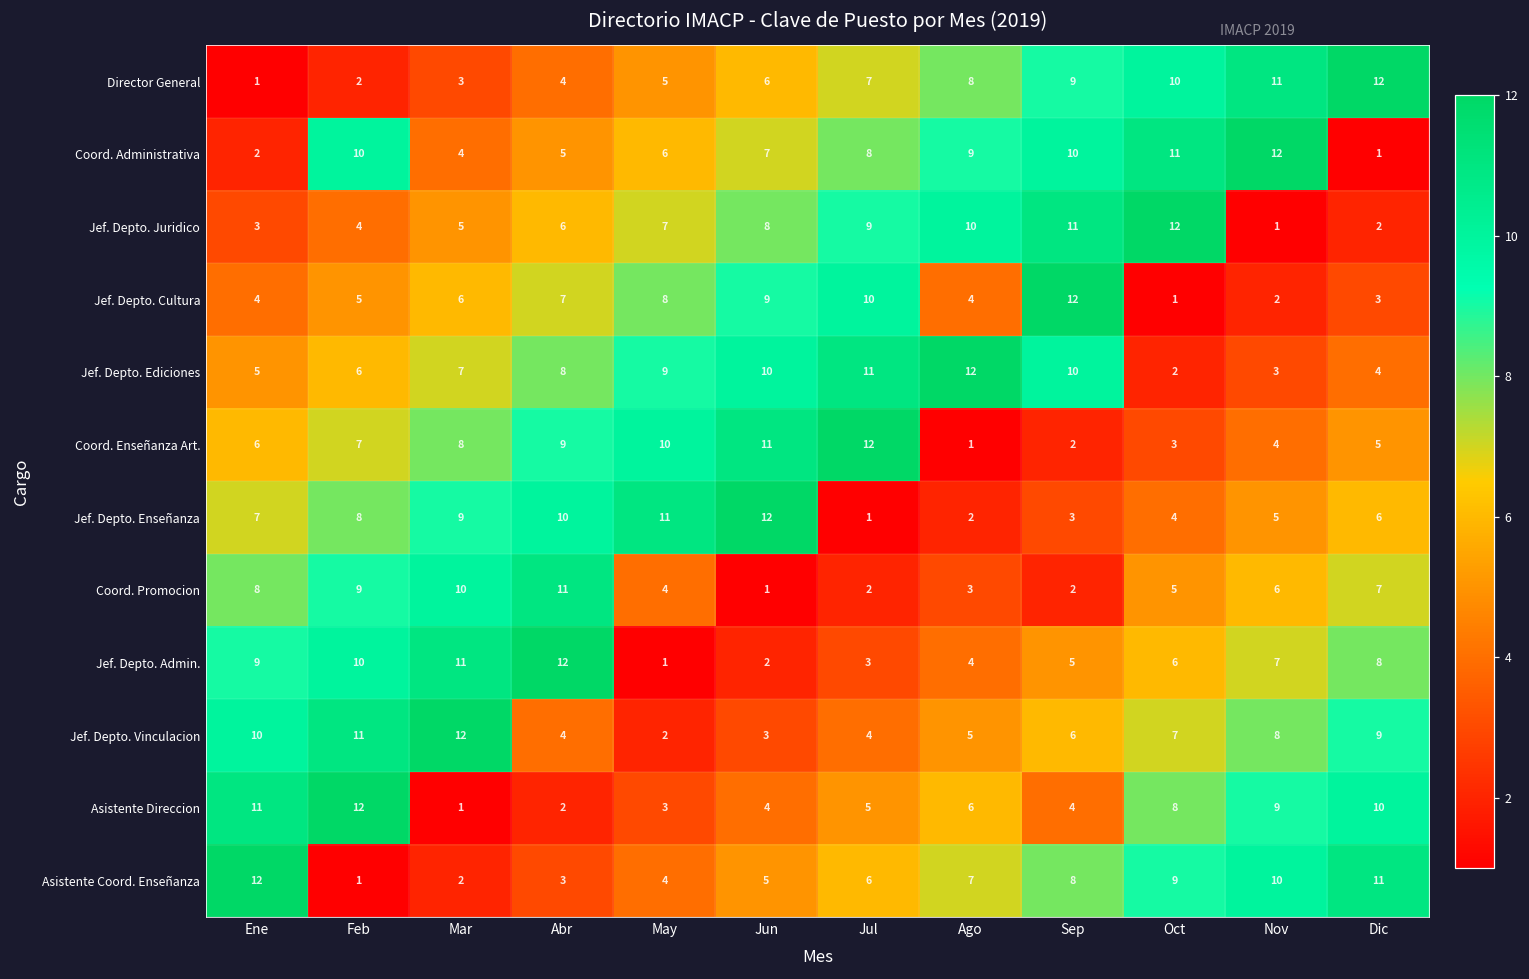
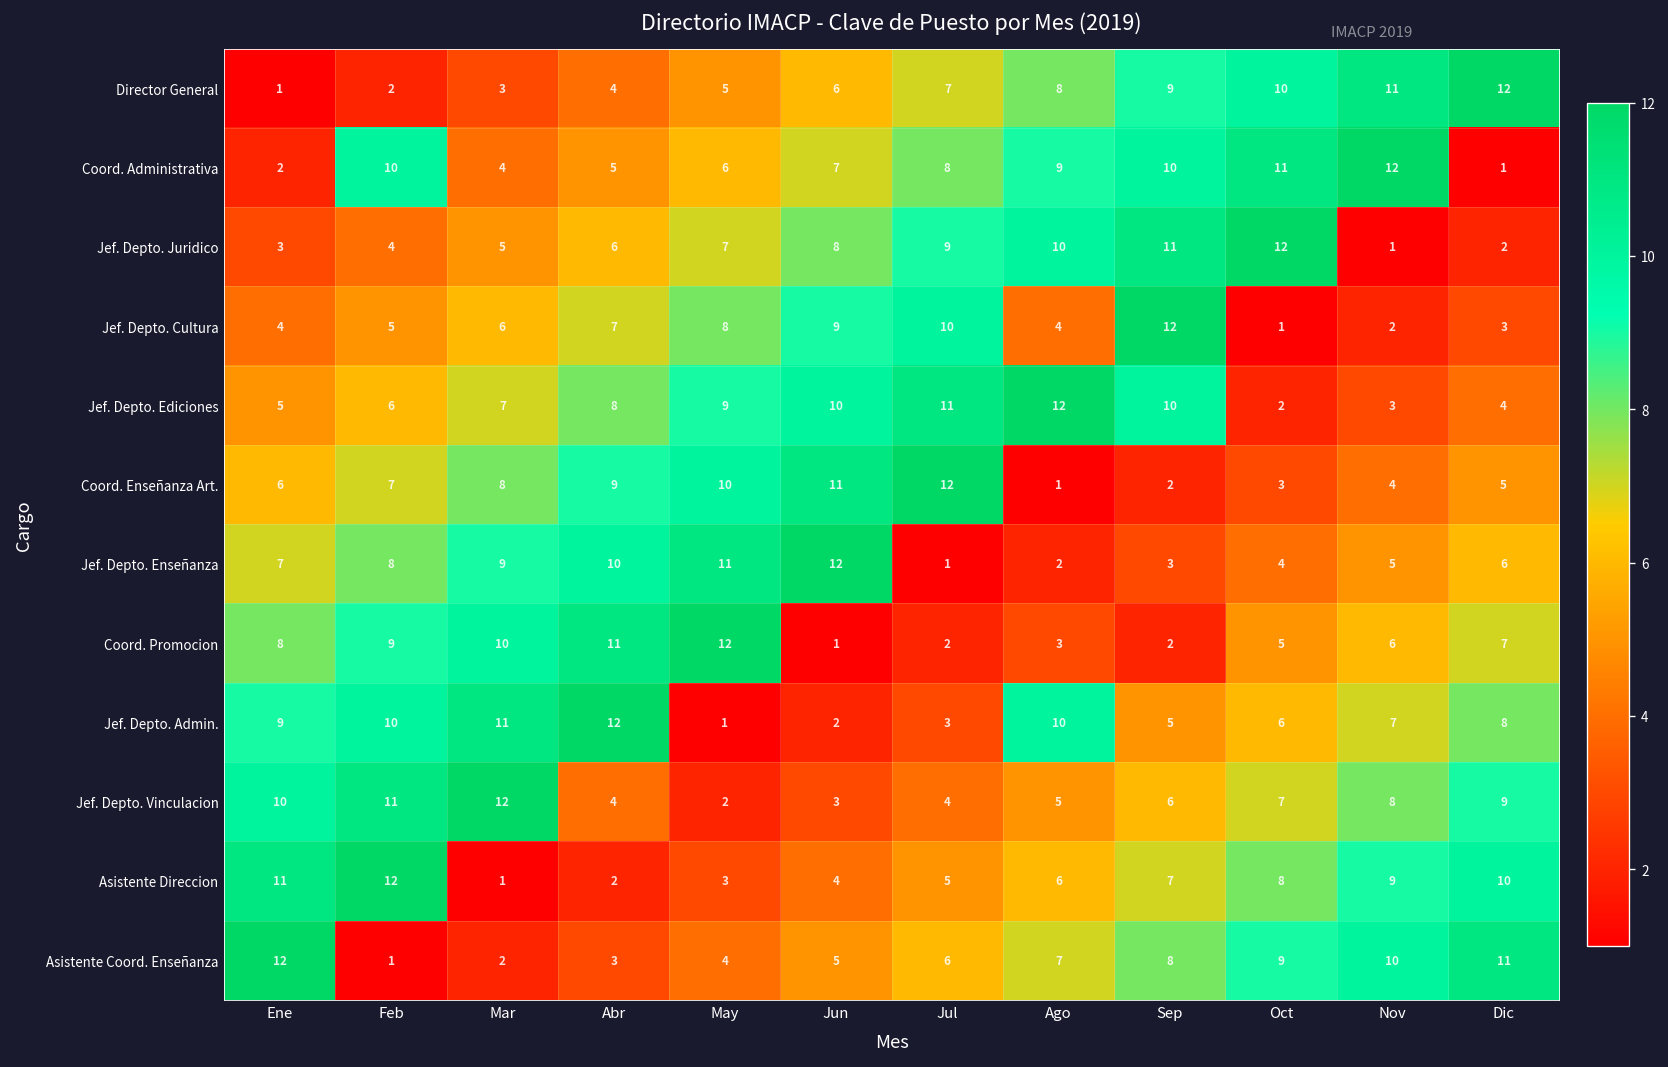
  {
    "Director General": {
      "Ene": 1,
      "Feb": 2,
      "Mar": 3,
      "Abr": 4,
      "May": 5,
      "Jun": 6,
      "Jul": 7,
      "Ago": 8,
      "Sep": 9,
      "Oct": 10,
      "Nov": 11,
      "Dic": 12
    },
    "Coord. Administrativa": {
      "Ene": 2,
      "Feb": 10,
      "Mar": 4,
      "Abr": 5,
      "May": 6,
      "Jun": 7,
      "Jul": 8,
      "Ago": 9,
      "Sep": 10,
      "Oct": 11,
      "Nov": 12,
      "Dic": 1
    },
    "Jef. Depto. Juridico": {
      "Ene": 3,
      "Feb": 4,
      "Mar": 5,
      "Abr": 6,
      "May": 7,
      "Jun": 8,
      "Jul": 9,
      "Ago": 10,
      "Sep": 11,
      "Oct": 12,
      "Nov": 1,
      "Dic": 2
    },
    "Jef. Depto. Cultura": {
      "Ene": 4,
      "Feb": 5,
      "Mar": 6,
      "Abr": 7,
      "May": 8,
      "Jun": 9,
      "Jul": 10,
      "Ago": 4,
      "Sep": 12,
      "Oct": 1,
      "Nov": 2,
      "Dic": 3
    },
    "Jef. Depto. Ediciones": {
      "Ene": 5,
      "Feb": 6,
      "Mar": 7,
      "Abr": 8,
      "May": 9,
      "Jun": 10,
      "Jul": 11,
      "Ago": 12,
      "Sep": 10,
      "Oct": 2,
      "Nov": 3,
      "Dic": 4
    },
    "Coord. Enseñanza Art.": {
      "Ene": 6,
      "Feb": 7,
      "Mar": 8,
      "Abr": 9,
      "May": 10,
      "Jun": 11,
      "Jul": 12,
      "Ago": 1,
      "Sep": 2,
      "Oct": 3,
      "Nov": 4,
      "Dic": 5
    },
    "Jef. Depto. Enseñanza": {
      "Ene": 7,
      "Feb": 8,
      "Mar": 9,
      "Abr": 10,
      "May": 11,
      "Jun": 12,
      "Jul": 1,
      "Ago": 2,
      "Sep": 3,
      "Oct": 4,
      "Nov": 5,
      "Dic": 6
    },
    "Coord. Promocion": {
      "Ene": 8,
      "Feb": 9,
      "Mar": 10,
      "Abr": 11,
-     "May": 4,
+     "May": 12,
      "Jun": 1,
      "Jul": 2,
      "Ago": 3,
      "Sep": 2,
      "Oct": 5,
      "Nov": 6,
      "Dic": 7
    },
    "Jef. Depto. Admin.": {
      "Ene": 9,
      "Feb": 10,
      "Mar": 11,
      "Abr": 12,
      "May": 1,
      "Jun": 2,
      "Jul": 3,
-     "Ago": 4,
+     "Ago": 10,
      "Sep": 5,
      "Oct": 6,
      "Nov": 7,
      "Dic": 8
    },
    "Jef. Depto. Vinculacion": {
      "Ene": 10,
      "Feb": 11,
      "Mar": 12,
      "Abr": 4,
      "May": 2,
      "Jun": 3,
      "Jul": 4,
      "Ago": 5,
      "Sep": 6,
      "Oct": 7,
      "Nov": 8,
      "Dic": 9
    },
    "Asistente Direccion": {
      "Ene": 11,
      "Feb": 12,
      "Mar": 1,
      "Abr": 2,
      "May": 3,
      "Jun": 4,
      "Jul": 5,
      "Ago": 6,
-     "Sep": 4,
+     "Sep": 7,
      "Oct": 8,
      "Nov": 9,
      "Dic": 10
    },
    "Asistente Coord. Enseñanza": {
      "Ene": 12,
      "Feb": 1,
      "Mar": 2,
      "Abr": 3,
      "May": 4,
      "Jun": 5,
      "Jul": 6,
      "Ago": 7,
      "Sep": 8,
      "Oct": 9,
      "Nov": 10,
      "Dic": 11
    }
  }
